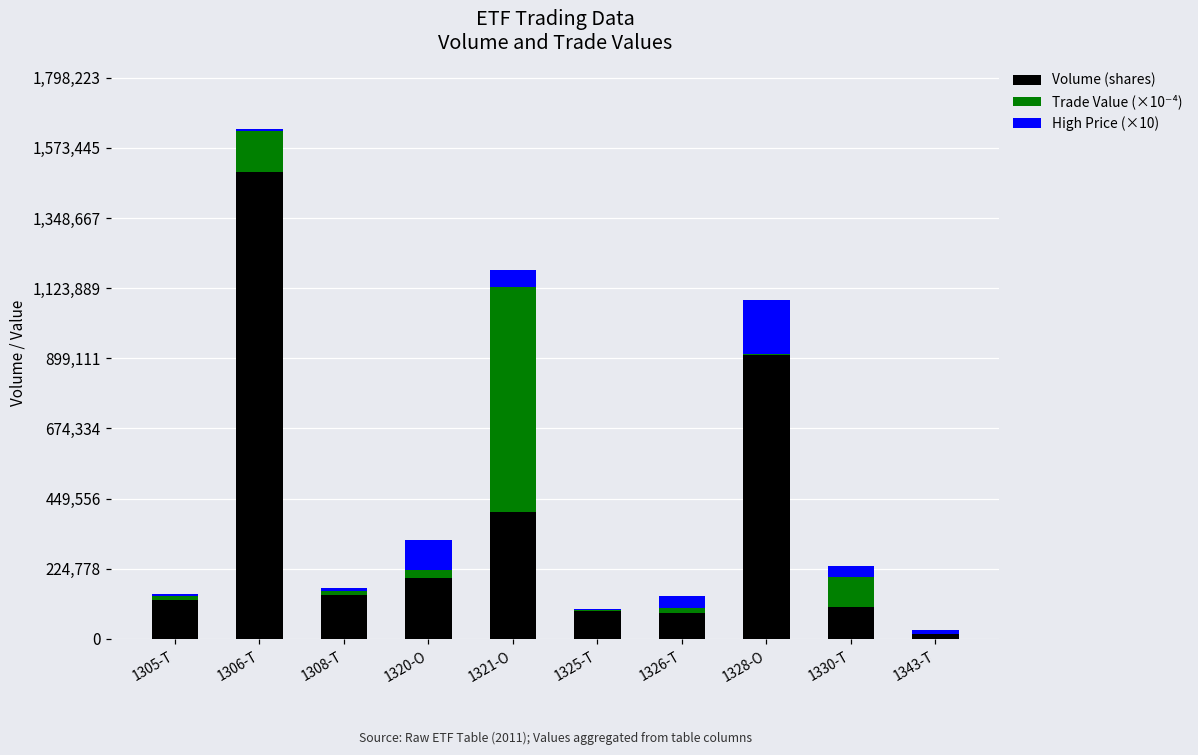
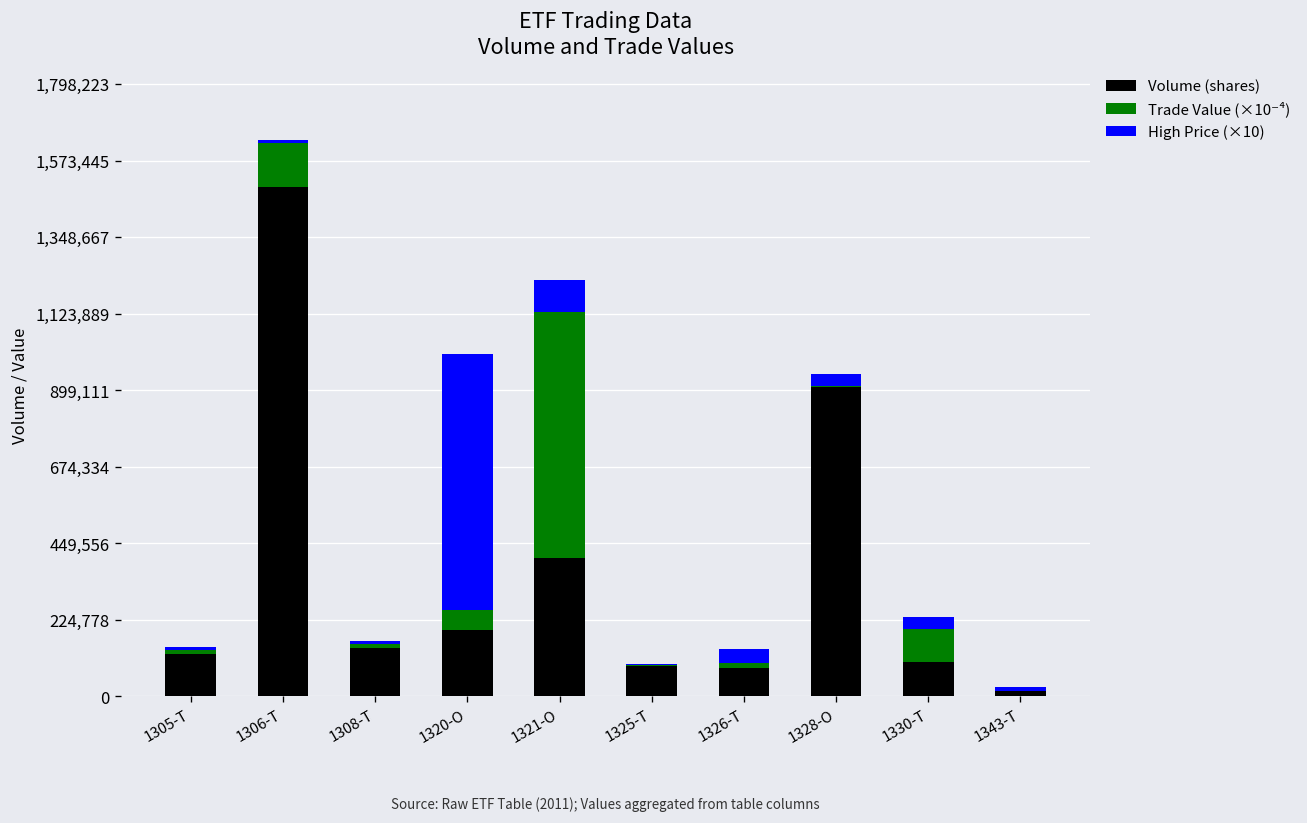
  {
    "Volume (shares)": {
      "1305-T": "130,000",
      "1306-T": "1,500,000",
      "1308-T": "140,000",
      "1320-O": "190,000",
      "1321-O": "410,000",
      "1325-T": "90,000",
      "1326-T": "80,000",
      "1328-O": "910,000",
      "1330-T": "100,000",
      "1343-T": "10,000"
    },
    "Trade Value (×10⁻⁴)": {
      "1305-T": "10,000",
      "1306-T": "130,000",
      "1308-T": "10,000",
-     "1320-O": "30,000",
+     "1320-O": "60,000",
      "1321-O": "720,000",
      "1326-T": "20,000",
      "1330-T": "100,000"
    },
    "High Price (×10)": {
-     "1320-O": "100,000",
-     "1321-O": "50,000",
+     "1320-O": "750,000",
+     "1321-O": "100,000",
      "1326-T": "40,000",
-     "1328-O": "170,000",
+     "1328-O": "30,000",
      "1330-T": "30,000",
      "1343-T": "10,000"
    }
  }
